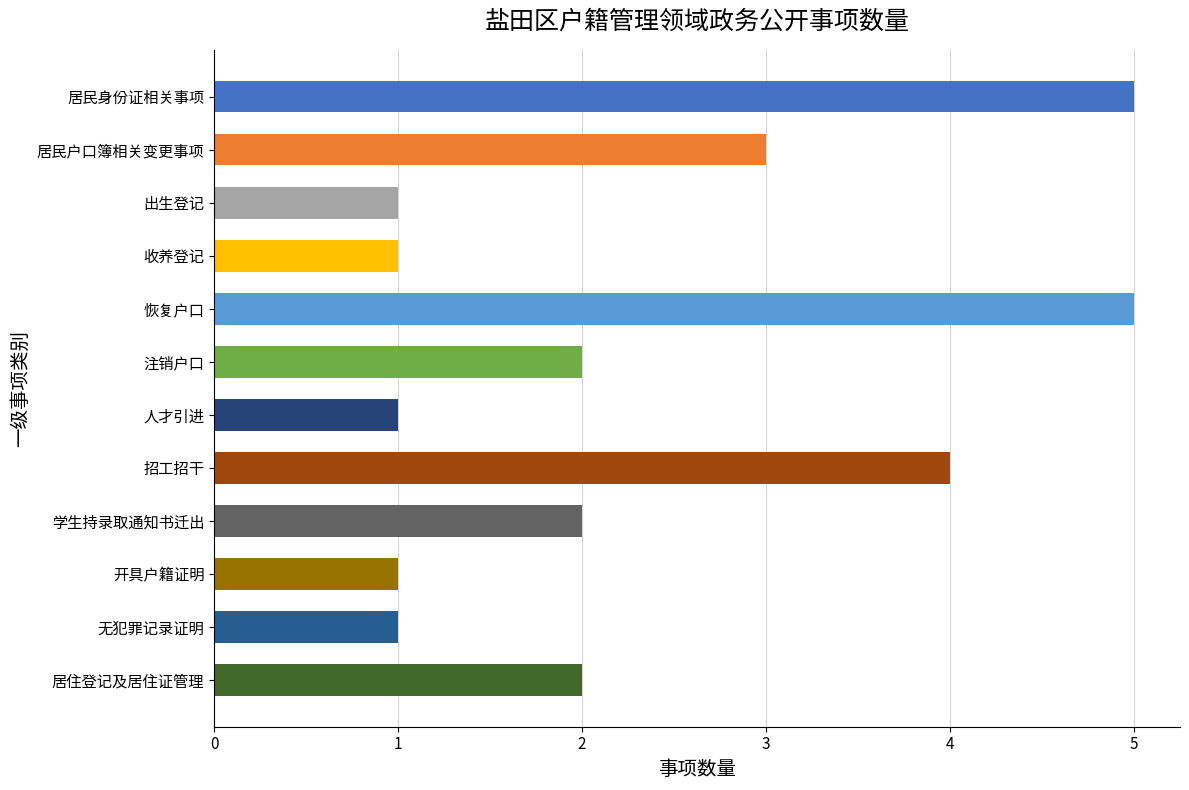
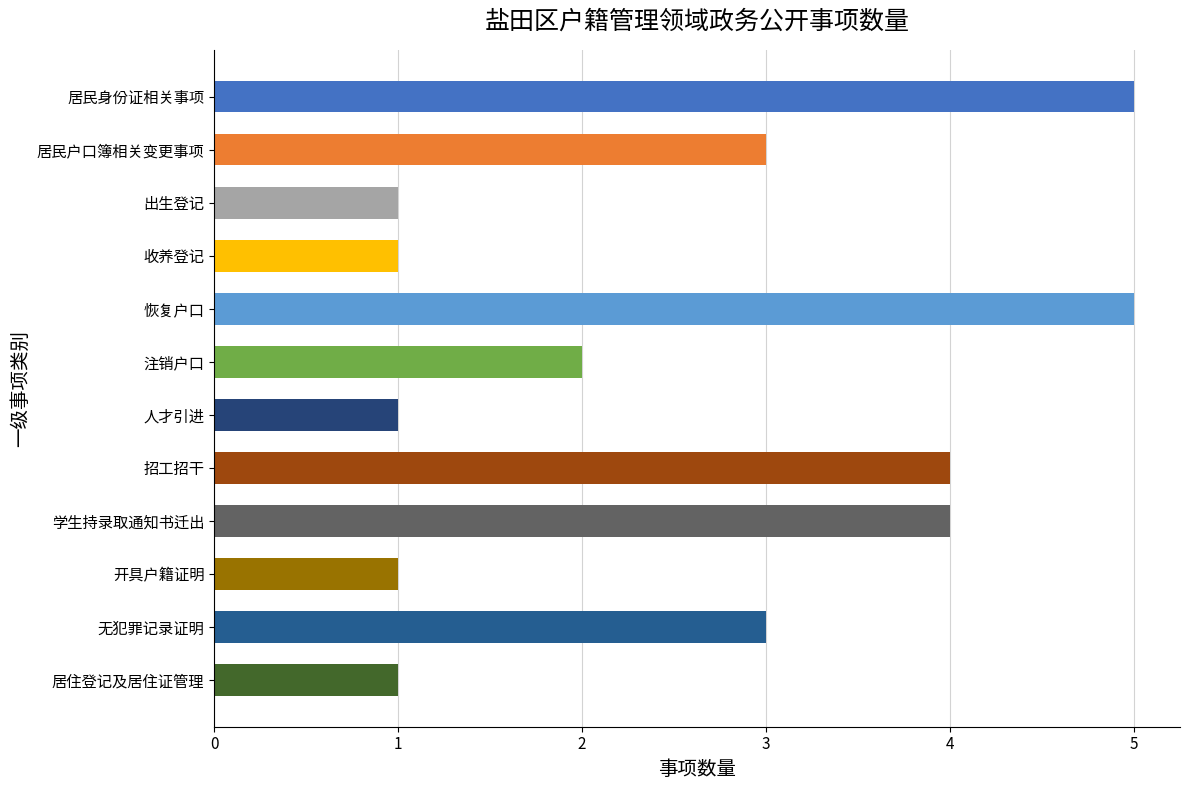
  {
    "居民身份证相关事项": 5,
    "居民户口簿相关变更事项": 3,
    "出生登记": 1,
    "收养登记": 1,
    "恢复户口": 5,
    "注销户口": 2,
    "人才引进": 1,
    "招工招干": 4,
-   "学生持录取通知书迁出": 2,
+   "学生持录取通知书迁出": 4,
    "开具户籍证明": 1,
-   "无犯罪记录证明": 1,
-   "居住登记及居住证管理": 2
+   "无犯罪记录证明": 3,
+   "居住登记及居住证管理": 1
  }
